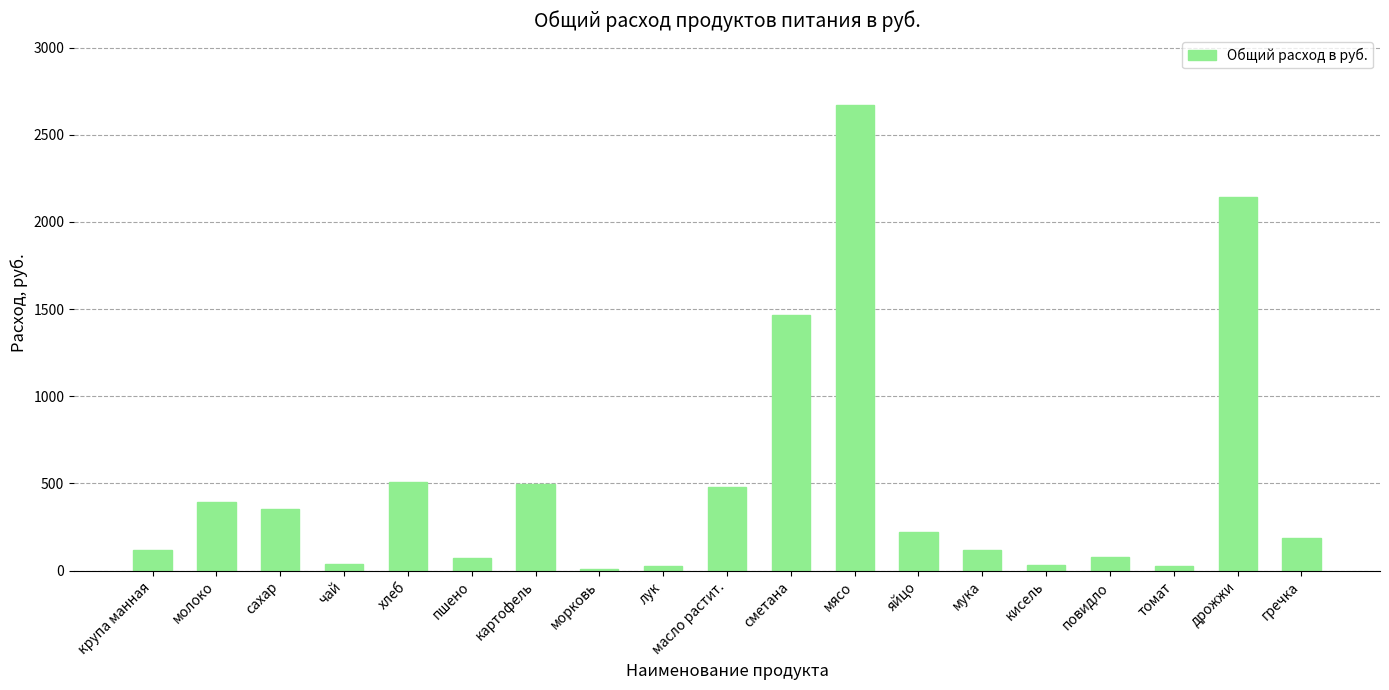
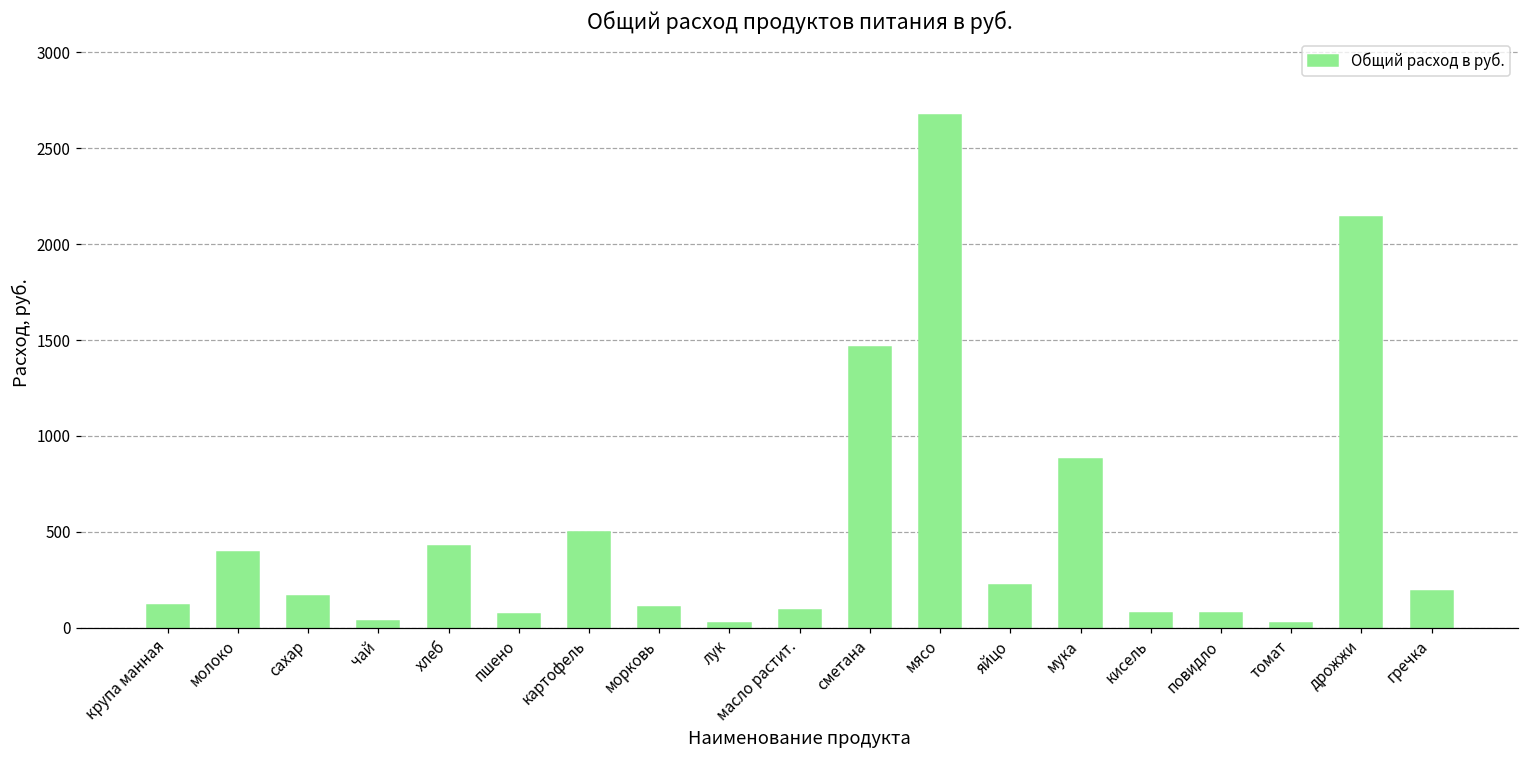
  {
    "крупа манная": 120,
    "молоко": 390,
-   "сахар": 350,
+   "сахар": 170,
    "чай": 40,
-   "хлеб": 510,
+   "хлеб": 430,
    "пшено": 70,
    "картофель": 500,
-   "морковь": 10,
+   "морковь": 110,
    "лук": 30,
-   "масло растит.": 480,
+   "масло растит.": 90,
    "сметана": 1460,
    "мясо": 2670,
    "яйцо": 220,
-   "мука": 120,
-   "кисель": 30,
+   "мука": 880,
+   "кисель": 80,
    "повидло": 80,
    "томат": 30,
    "дрожжи": 2140,
    "гречка": 190
  }
